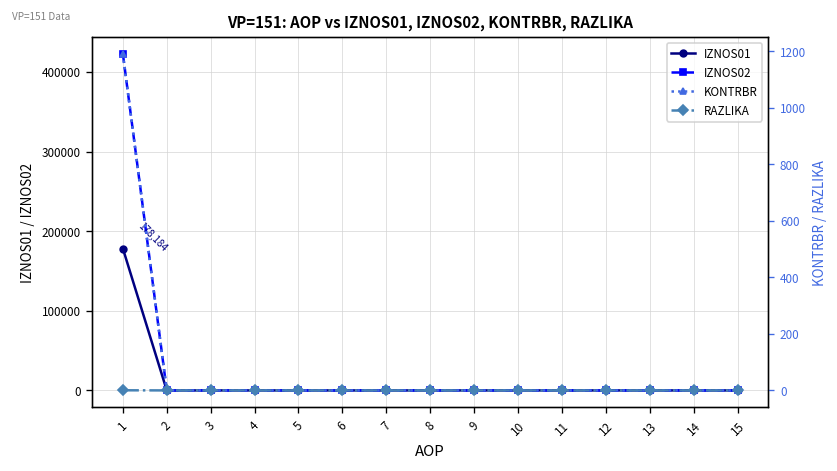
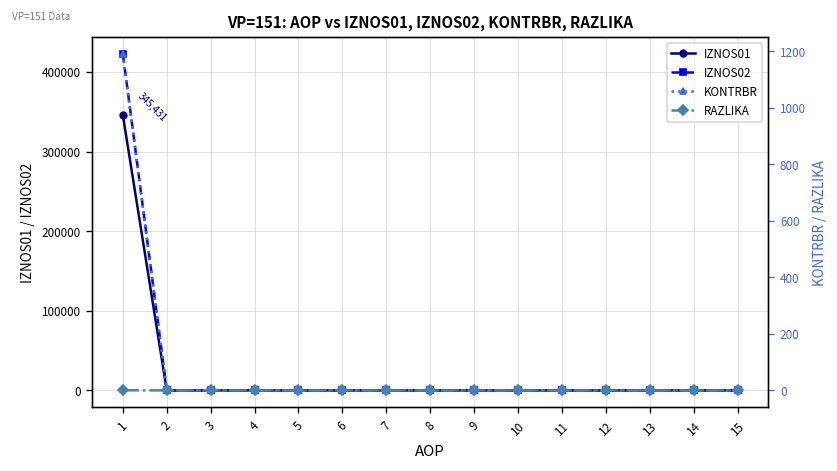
  {
    "IZNOS01": {
-     "1": "178,184"
+     "1": "345,431"
    }
  }
